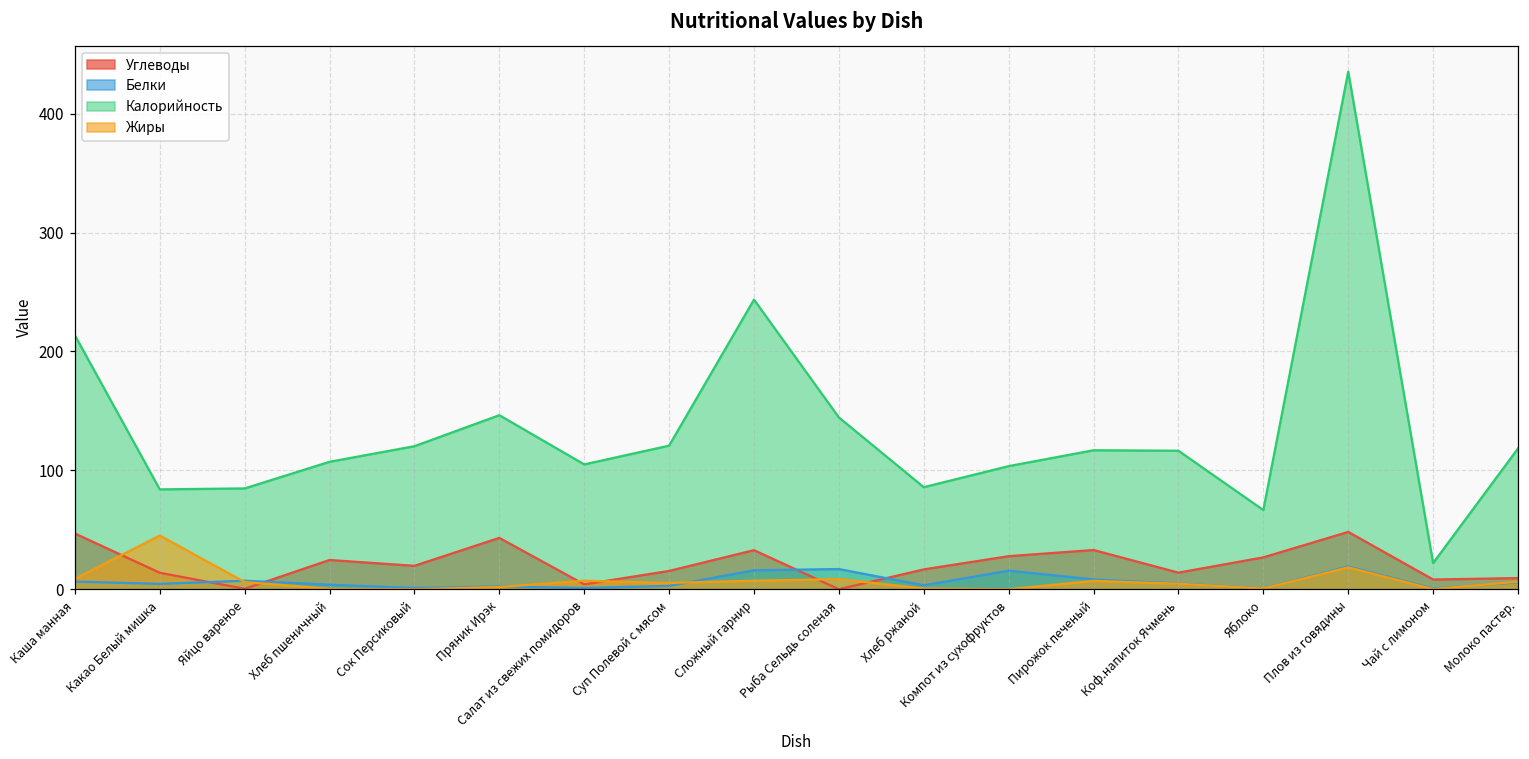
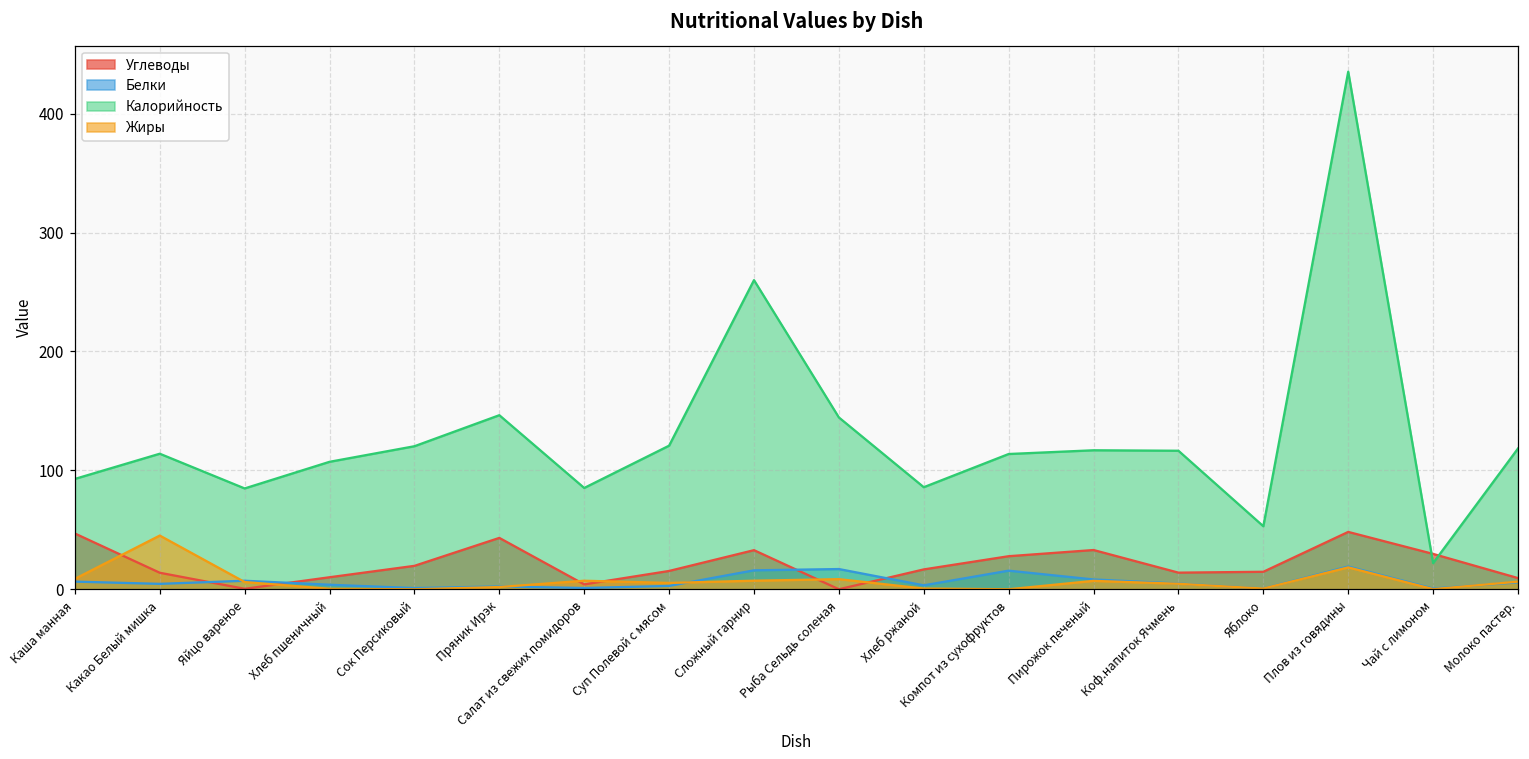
  {
    "Углеводы": {
      "Каша манная": 47,
      "Какао Белый мишка": 14,
      "Яйцо вареное": 0,
-     "Хлеб пшеничный": 25,
+     "Хлеб пшеничный": 10,
      "Сок Персиковый": 20,
      "Пряник Ирэк": 43,
      "Салат из свежих помидоров": 4,
      "Суп Полевой с мясом": 15,
      "Сложный гарнир": 33,
      "Рыба Сельдь соленая": 0,
      "Хлеб ржаной": 17,
      "Компот из сухофруктов": 28,
      "Пирожок печеный": 33,
      "Коф.напиток Ячмень": 14,
-     "Яблоко": 27,
+     "Яблоко": 15,
      "Плов из говядины": 48,
-     "Чай с лимоном": 8,
+     "Чай с лимоном": 30,
      "Молоко пастер.": 9
    },
    "Белки": {
      "Какао Белый мишка": 5,
      "Хлеб пшеничный": 4,
      "Салат из свежих помидоров": 1,
      "Суп Полевой с мясом": 3,
      "Сложный гарнир": 16,
      "Рыба Сельдь соленая": 17,
      "Хлеб ржаной": 3,
      "Компот из сухофруктов": 16
    },
    "Калорийность": {
-     "Каша манная": 214,
-     "Какао Белый мишка": 84,
+     "Каша манная": 93,
+     "Какао Белый мишка": 114,
      "Яйцо вареное": 85,
      "Хлеб пшеничный": 107,
      "Сок Персиковый": 120,
      "Пряник Ирэк": 146,
-     "Салат из свежих помидоров": 105,
+     "Салат из свежих помидоров": 85,
      "Суп Полевой с мясом": 121,
-     "Сложный гарнир": 244,
+     "Сложный гарнир": 260,
      "Рыба Сельдь соленая": 145,
      "Хлеб ржаной": 86,
-     "Компот из сухофруктов": 104,
+     "Компот из сухофруктов": 114,
      "Пирожок печеный": 117,
      "Коф.напиток Ячмень": 117,
-     "Яблоко": 67,
+     "Яблоко": 53,
      "Плов из говядины": 435,
      "Чай с лимоном": 22,
      "Молоко пастер.": 118
    },
    "Жиры": {
      "Какао Белый мишка": 45,
      "Хлеб пшеничный": 0,
      "Салат из свежих помидоров": 7,
      "Суп Полевой с мясом": 5,
      "Сложный гарнир": 7,
      "Рыба Сельдь соленая": 9,
      "Хлеб ржаной": 1,
      "Компот из сухофруктов": 0
    }
  }
